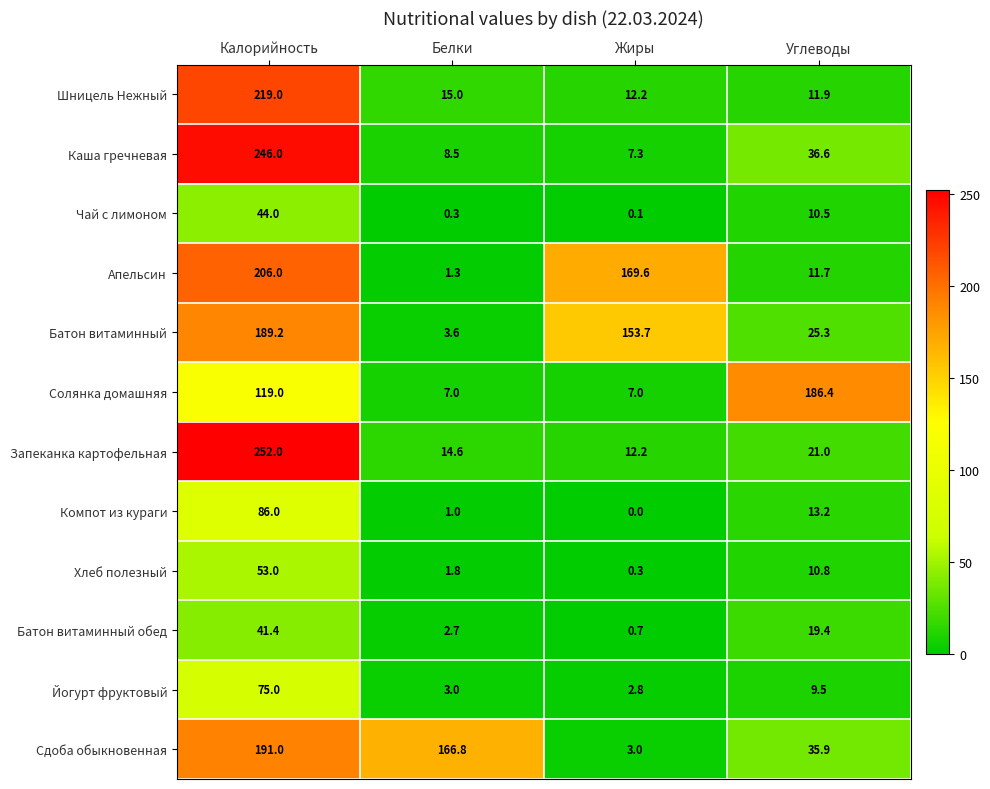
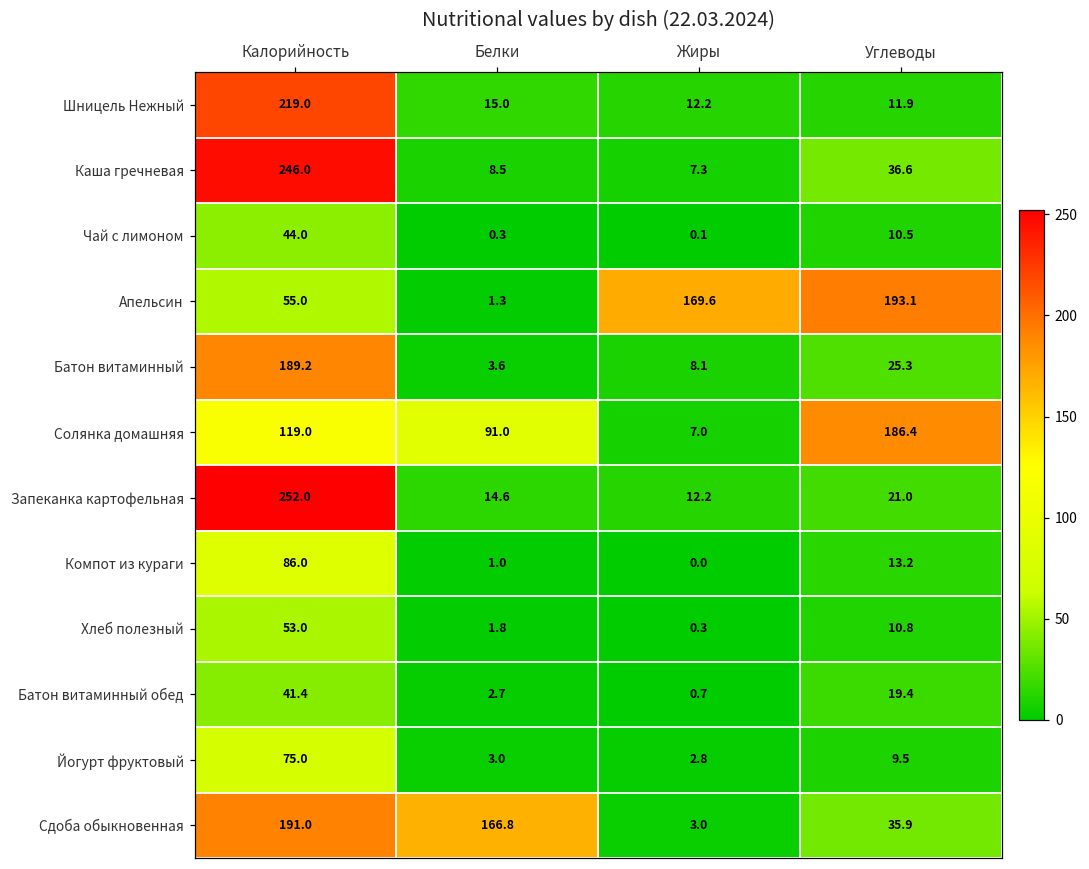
  {
    "Шницель Нежный": {
      "Калорийность": 219.0,
      "Белки": 15.0,
      "Жиры": 12.2,
      "Углеводы": 11.9
    },
    "Каша гречневая": {
      "Калорийность": 246.0,
      "Белки": 8.5,
      "Жиры": 7.3,
      "Углеводы": 36.6
    },
    "Чай с лимоном": {
      "Калорийность": 44.0,
      "Белки": 0.3,
      "Жиры": 0.1,
      "Углеводы": 10.5
    },
    "Апельсин": {
-     "Калорийность": 206.0,
+     "Калорийность": 55.0,
      "Белки": 1.3,
      "Жиры": 169.6,
-     "Углеводы": 11.7
+     "Углеводы": 193.1
    },
    "Батон витаминный": {
      "Калорийность": 189.2,
      "Белки": 3.6,
-     "Жиры": 153.7,
+     "Жиры": 8.1,
      "Углеводы": 25.3
    },
    "Солянка домашняя": {
      "Калорийность": 119.0,
-     "Белки": 7.0,
+     "Белки": 91.0,
      "Жиры": 7.0,
      "Углеводы": 186.4
    },
    "Запеканка картофельная": {
      "Калорийность": 252.0,
      "Белки": 14.6,
      "Жиры": 12.2,
      "Углеводы": 21.0
    },
    "Компот из кураги": {
      "Калорийность": 86.0,
      "Белки": 1.0,
      "Жиры": 0.0,
      "Углеводы": 13.2
    },
    "Хлеб полезный": {
      "Калорийность": 53.0,
      "Белки": 1.8,
      "Жиры": 0.3,
      "Углеводы": 10.8
    },
    "Батон витаминный обед": {
      "Калорийность": 41.4,
      "Белки": 2.7,
      "Жиры": 0.7,
      "Углеводы": 19.4
    },
    "Йогурт фруктовый": {
      "Калорийность": 75.0,
      "Белки": 3.0,
      "Жиры": 2.8,
      "Углеводы": 9.5
    },
    "Сдоба обыкновенная": {
      "Калорийность": 191.0,
      "Белки": 166.8,
      "Жиры": 3.0,
      "Углеводы": 35.9
    }
  }
